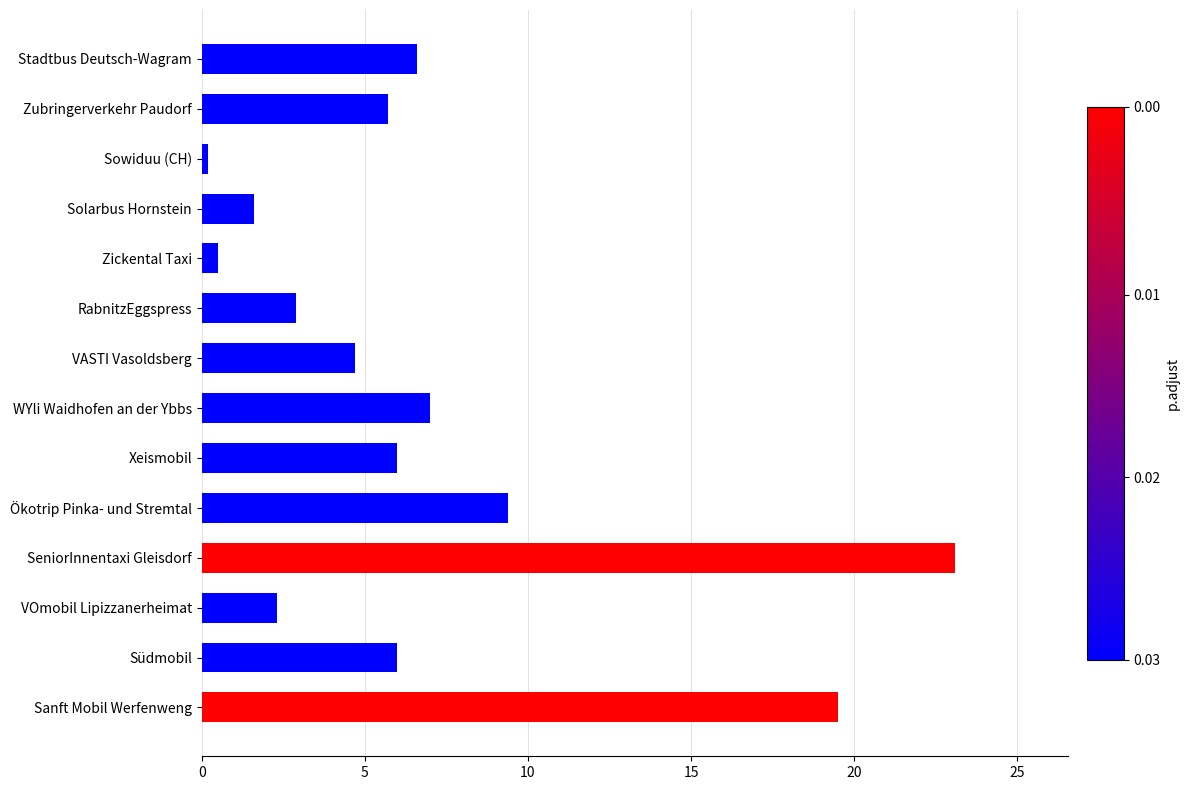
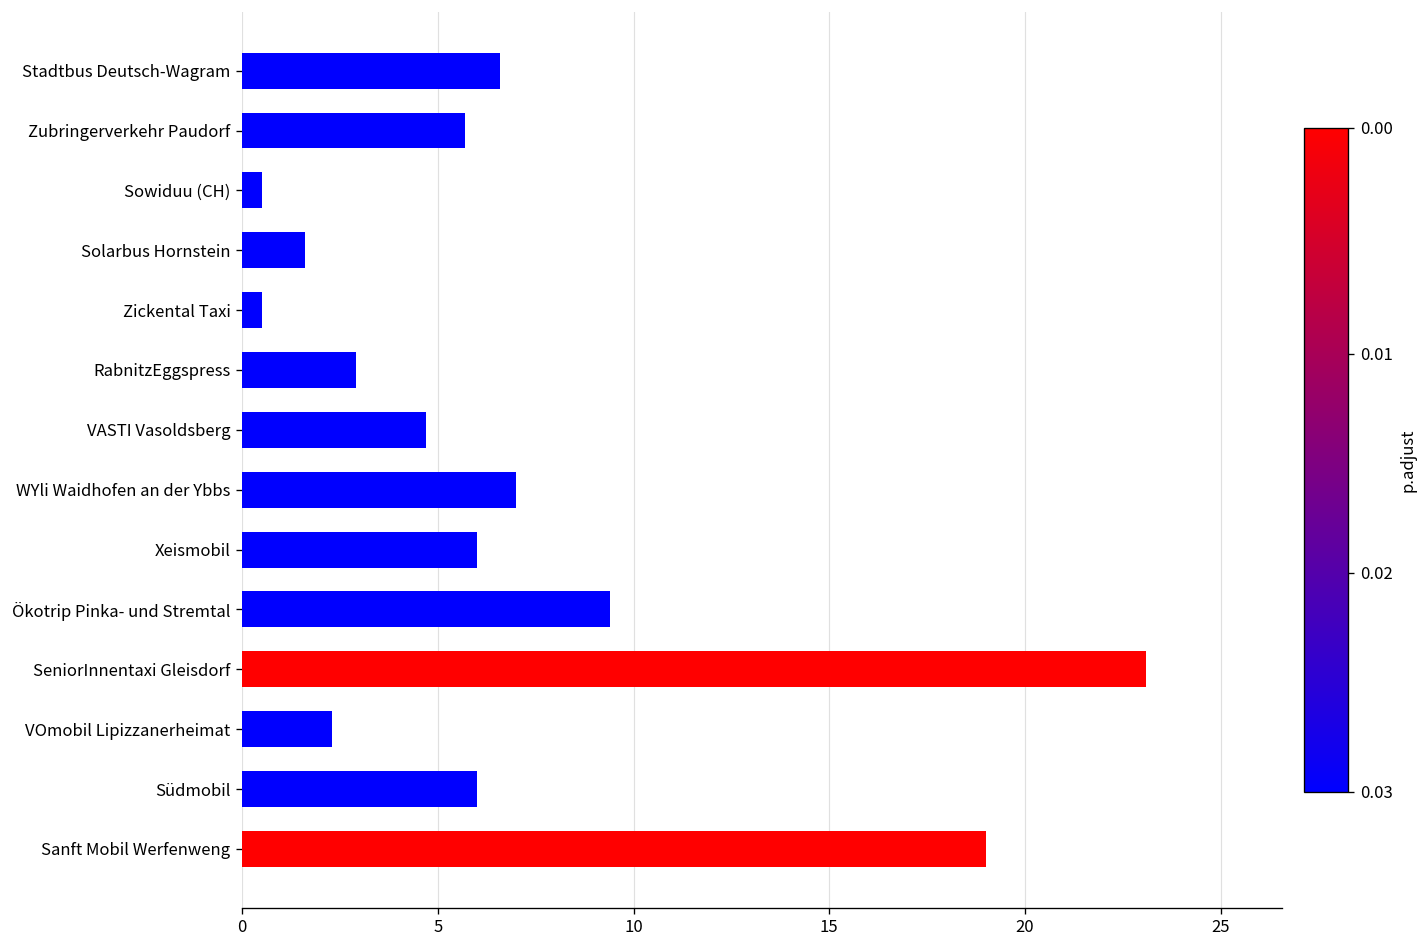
  {
    "Stadtbus Deutsch-Wagram": 6.6,
    "Zubringerverkehr Paudorf": 5.7,
-   "Sowiduu (CH)": 0.2,
+   "Sowiduu (CH)": 0.5,
    "Solarbus Hornstein": 1.6,
    "Zickental Taxi": 0.5,
    "RabnitzEggspress": 2.9,
    "VASTI Vasoldsberg": 4.7,
    "WYli Waidhofen an der Ybbs": 7.0,
    "Xeismobil": 6.0,
    "Ökotrip Pinka- und Stremtal": 9.4,
    "SeniorInnentaxi Gleisdorf": 23.1,
    "VOmobil Lipizzanerheimat": 2.3,
    "Südmobil": 6.0,
-   "Sanft Mobil Werfenweng": 19.5
+   "Sanft Mobil Werfenweng": 19.0
  }
